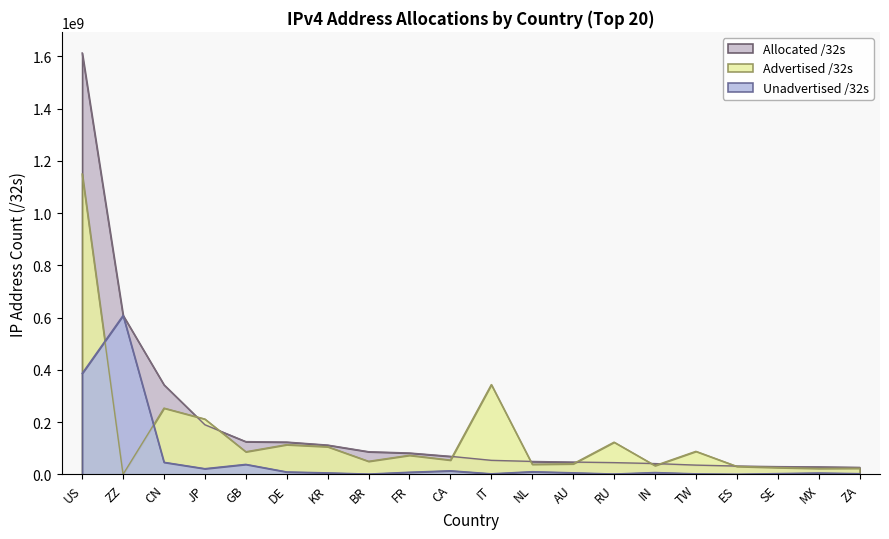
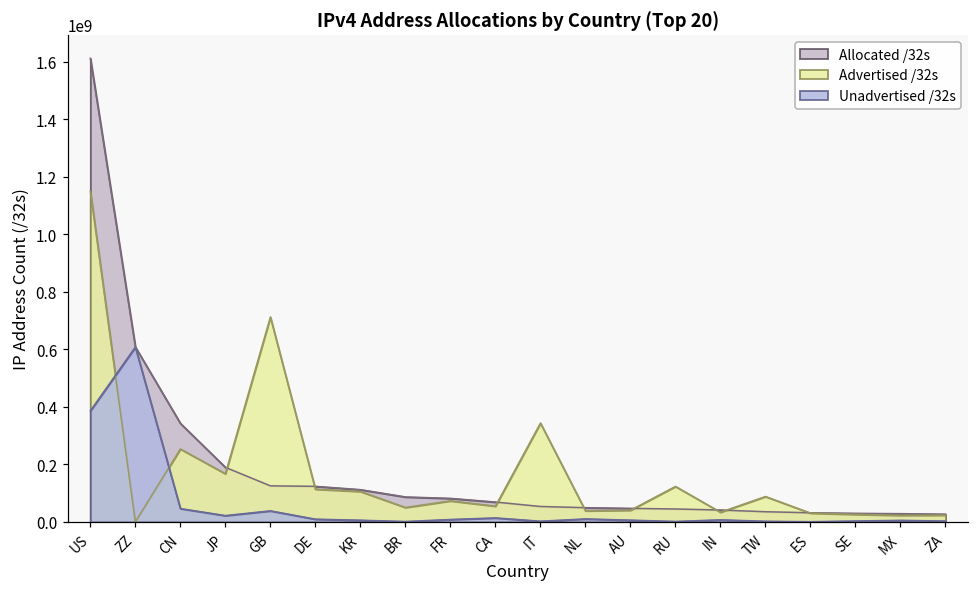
  {
    "Advertised /32s": {
      "US": 1150000000,
      "ZZ": 0,
      "CN": 250000000,
-     "JP": 210000000,
-     "GB": 90000000,
+     "JP": 170000000,
+     "GB": 710000000,
      "DE": 110000000,
      "BR": 50000000,
      "CA": 60000000,
      "IT": 340000000,
      "NL": 40000000,
      "RU": 120000000,
      "TW": 90000000
    }
  }
